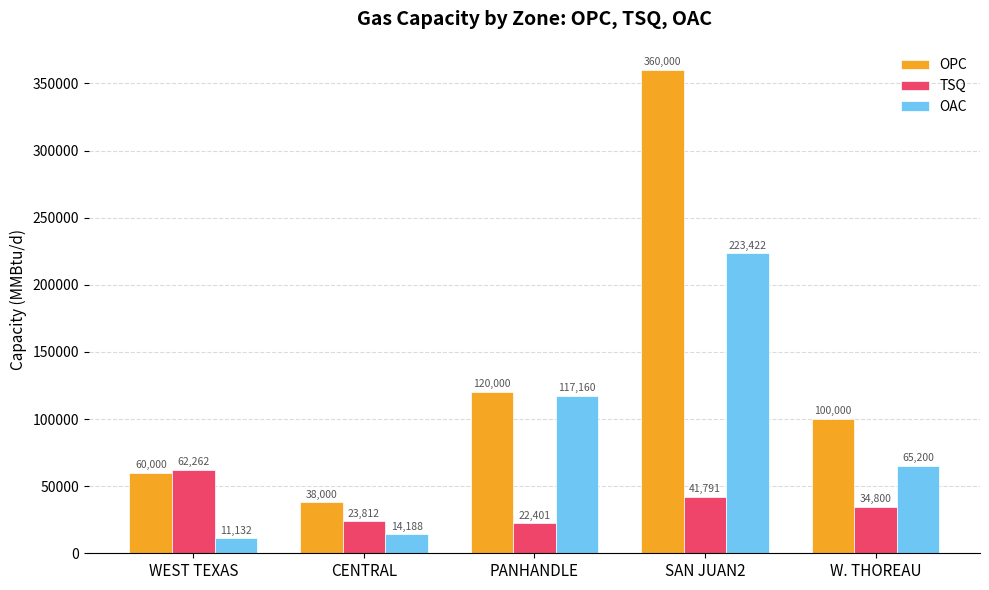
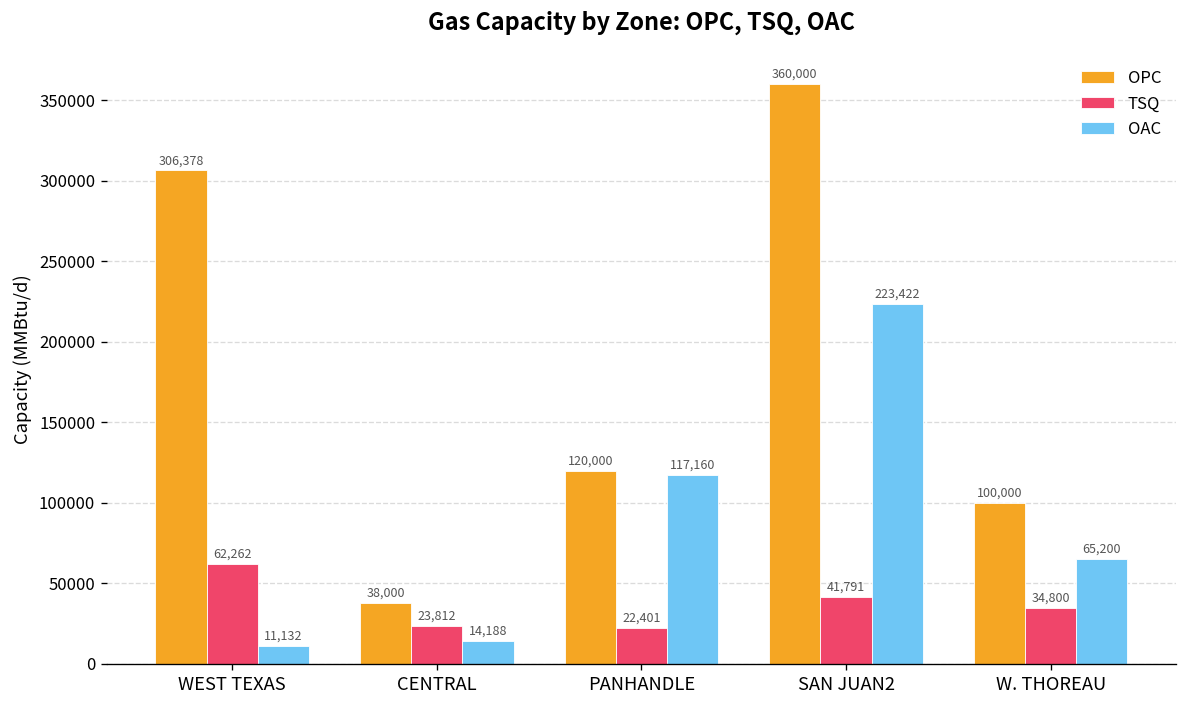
  {
    "OPC": {
-     "WEST TEXAS": "60,000",
+     "WEST TEXAS": "306,378",
      "CENTRAL": "38,000",
      "PANHANDLE": "120,000",
      "SAN JUAN2": "360,000",
      "W. THOREAU": "100,000"
    },
    "TSQ": {
      "WEST TEXAS": "62,262",
      "CENTRAL": "23,812",
      "PANHANDLE": "22,401",
      "SAN JUAN2": "41,791",
      "W. THOREAU": "34,800"
    },
    "OAC": {
      "WEST TEXAS": "11,132",
      "CENTRAL": "14,188",
      "PANHANDLE": "117,160",
      "SAN JUAN2": "223,422",
      "W. THOREAU": "65,200"
    }
  }
